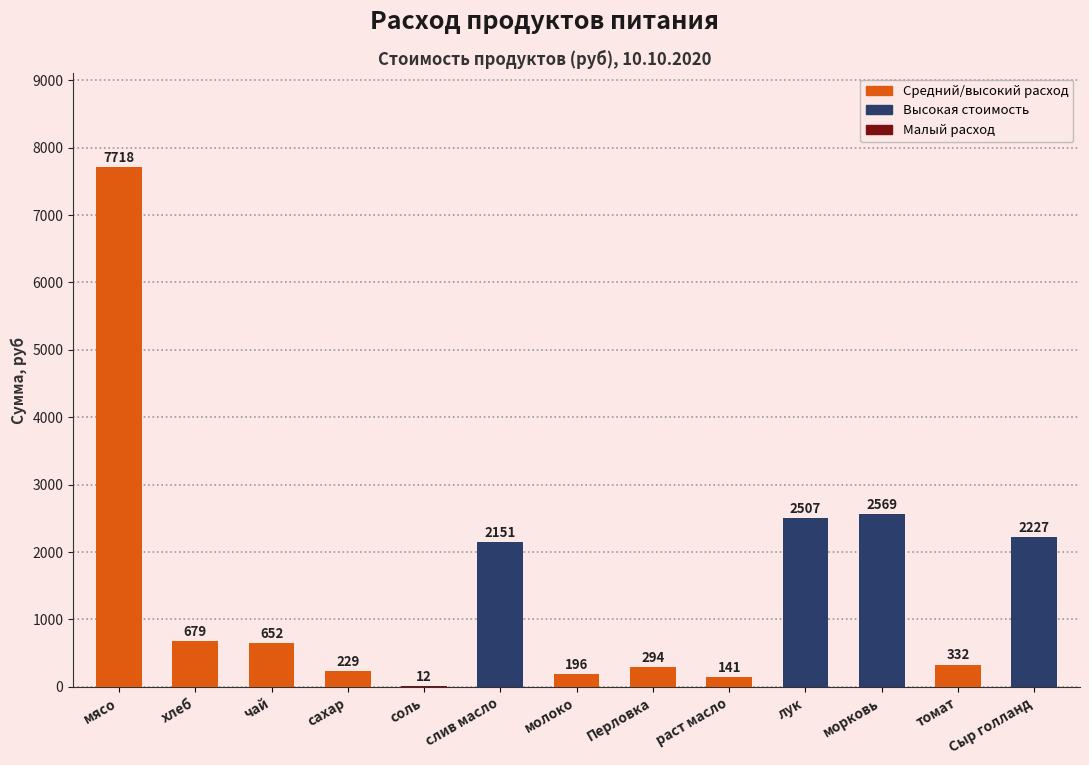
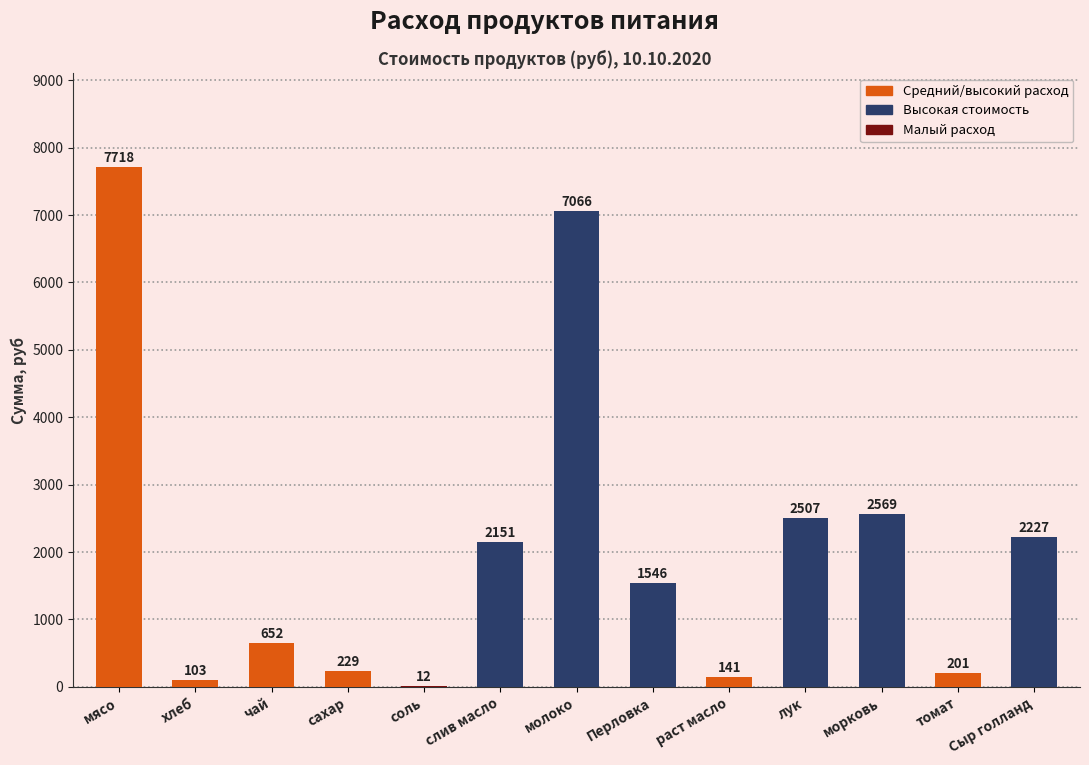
  {
    "мясо": 7718,
-   "хлеб": 679,
+   "хлеб": 103,
    "чай": 652,
    "сахар": 229,
    "соль": 12,
    "слив масло": 2151,
-   "молоко": 196,
-   "Перловка": 294,
+   "молоко": 7066,
+   "Перловка": 1546,
    "раст масло": 141,
    "лук": 2507,
    "морковь": 2569,
-   "томат": 332,
+   "томат": 201,
    "Сыр голланд": 2227
  }
